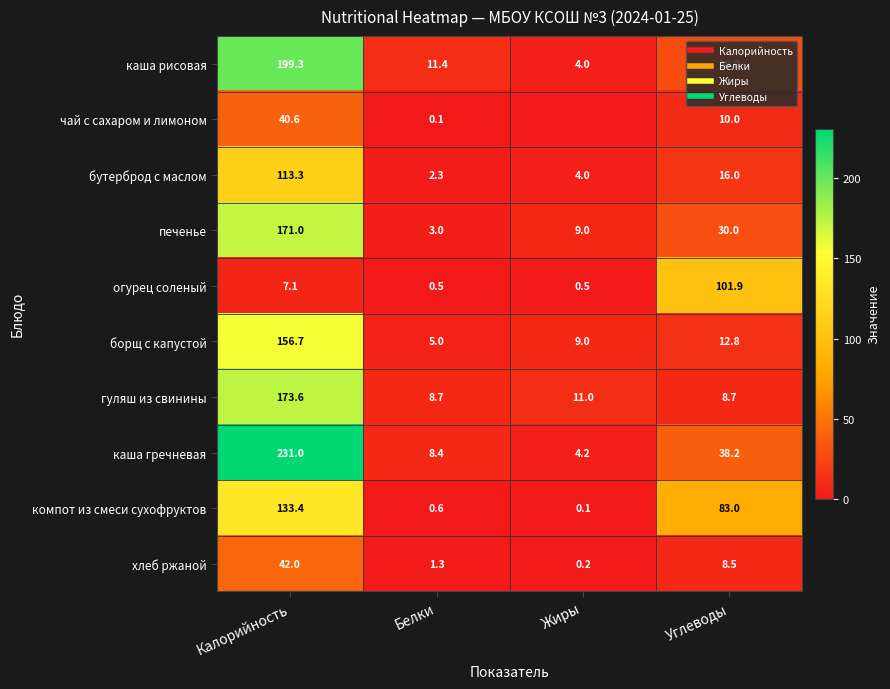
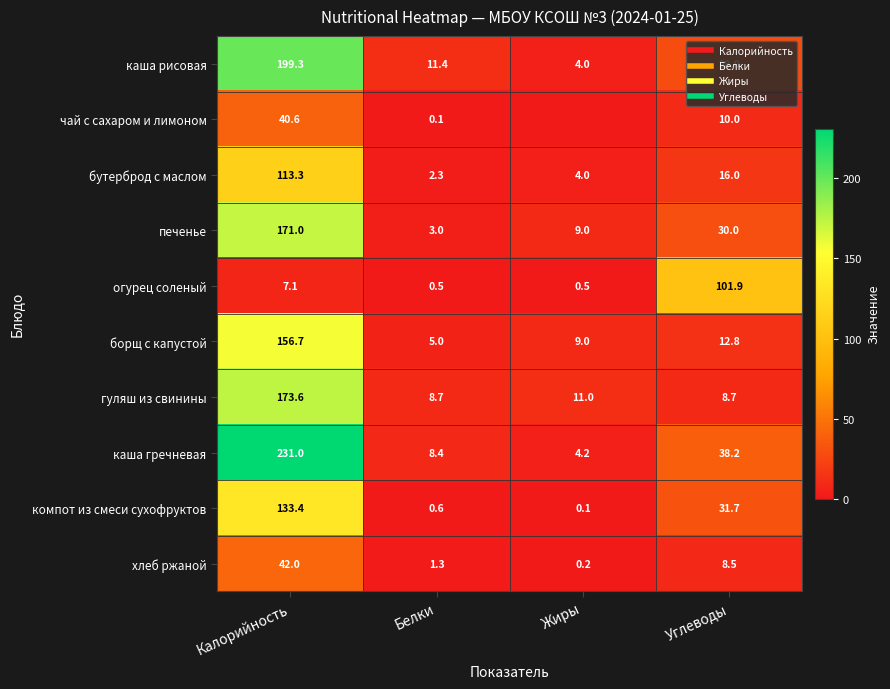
  {
    "каша рисовая": {
      "Калорийность": 199.3,
      "Белки": 11.4,
      "Жиры": 4.0
    },
    "чай с сахаром и лимоном": {
      "Калорийность": 40.6,
      "Белки": 0.1,
      "Углеводы": 10.0
    },
    "бутерброд с маслом": {
      "Калорийность": 113.3,
      "Белки": 2.3,
      "Жиры": 4.0,
      "Углеводы": 16.0
    },
    "печенье": {
      "Калорийность": 171.0,
      "Белки": 3.0,
      "Жиры": 9.0,
      "Углеводы": 30.0
    },
    "огурец соленый": {
      "Калорийность": 7.1,
      "Белки": 0.5,
      "Жиры": 0.5,
      "Углеводы": 101.9
    },
    "борщ с капустой": {
      "Калорийность": 156.7,
      "Белки": 5.0,
      "Жиры": 9.0,
      "Углеводы": 12.8
    },
    "гуляш из свинины": {
      "Калорийность": 173.6,
      "Белки": 8.7,
      "Жиры": 11.0,
      "Углеводы": 8.7
    },
    "каша гречневая": {
      "Калорийность": 231.0,
      "Белки": 8.4,
      "Жиры": 4.2,
      "Углеводы": 38.2
    },
    "компот из смеси сухофруктов": {
      "Калорийность": 133.4,
      "Белки": 0.6,
      "Жиры": 0.1,
-     "Углеводы": 83.0
+     "Углеводы": 31.7
    },
    "хлеб ржаной": {
      "Калорийность": 42.0,
      "Белки": 1.3,
      "Жиры": 0.2,
      "Углеводы": 8.5
    }
  }
